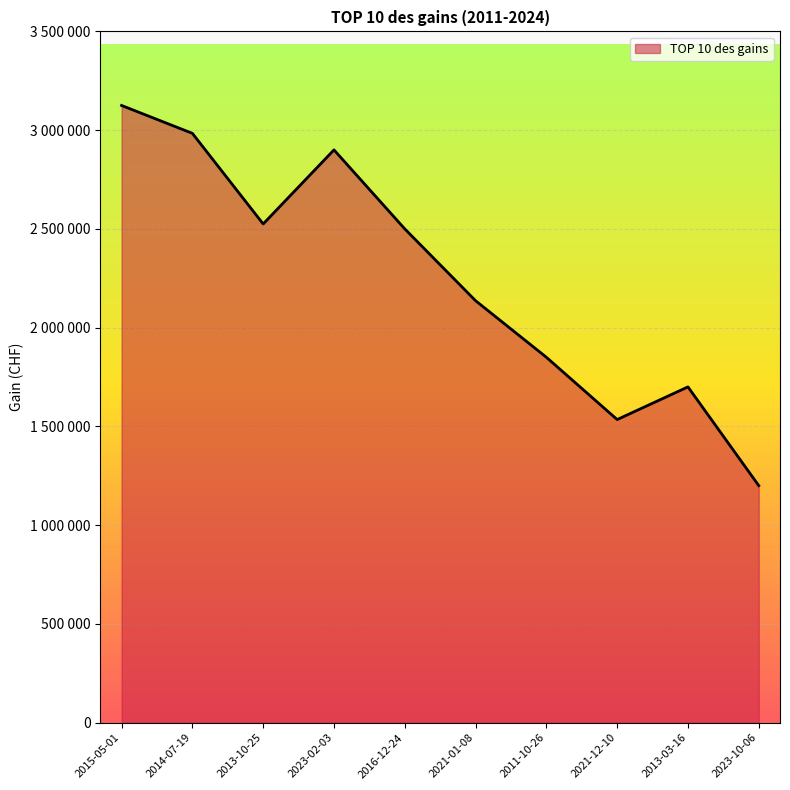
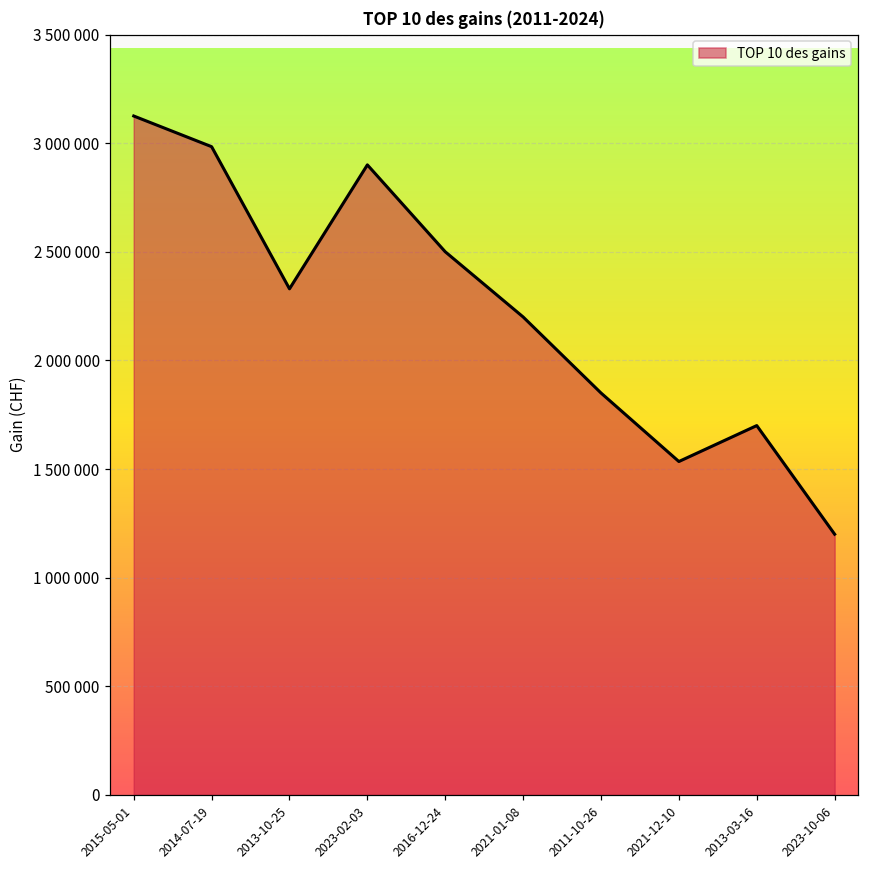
  {
    "2015-05-01": 3130000,
    "2014-07-19": 2980000,
-   "2013-10-25": 2530000,
+   "2013-10-25": 2330000,
    "2023-02-03": 2900000,
    "2016-12-24": 2500000,
-   "2021-01-08": 2140000,
+   "2021-01-08": 2200000,
    "2011-10-26": 1850000,
    "2021-12-10": 1530000,
    "2013-03-16": 1700000,
    "2023-10-06": 1200000
  }
